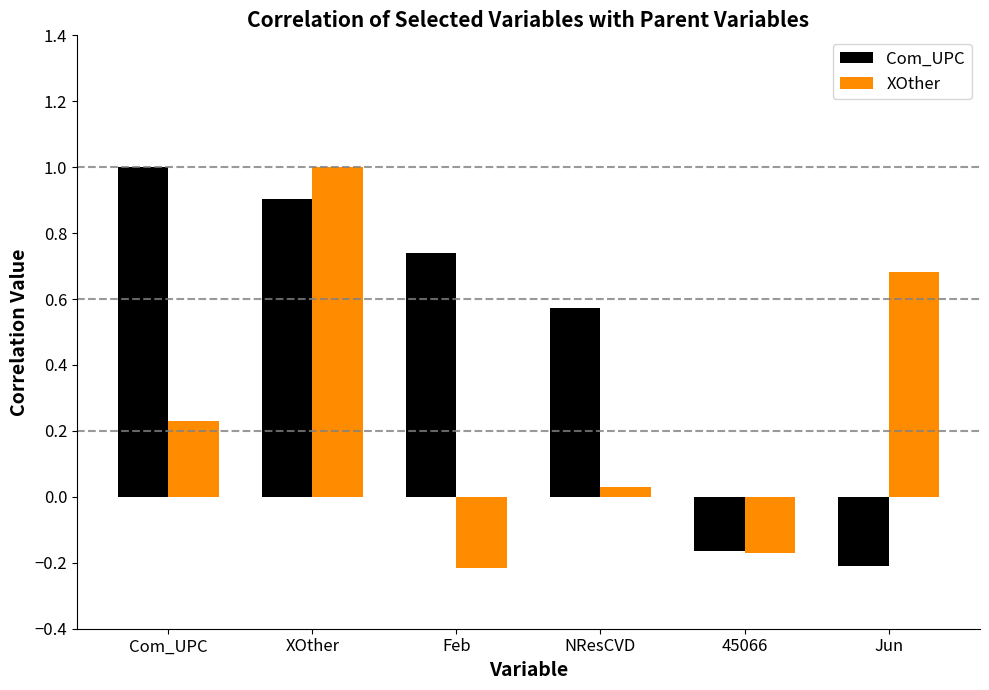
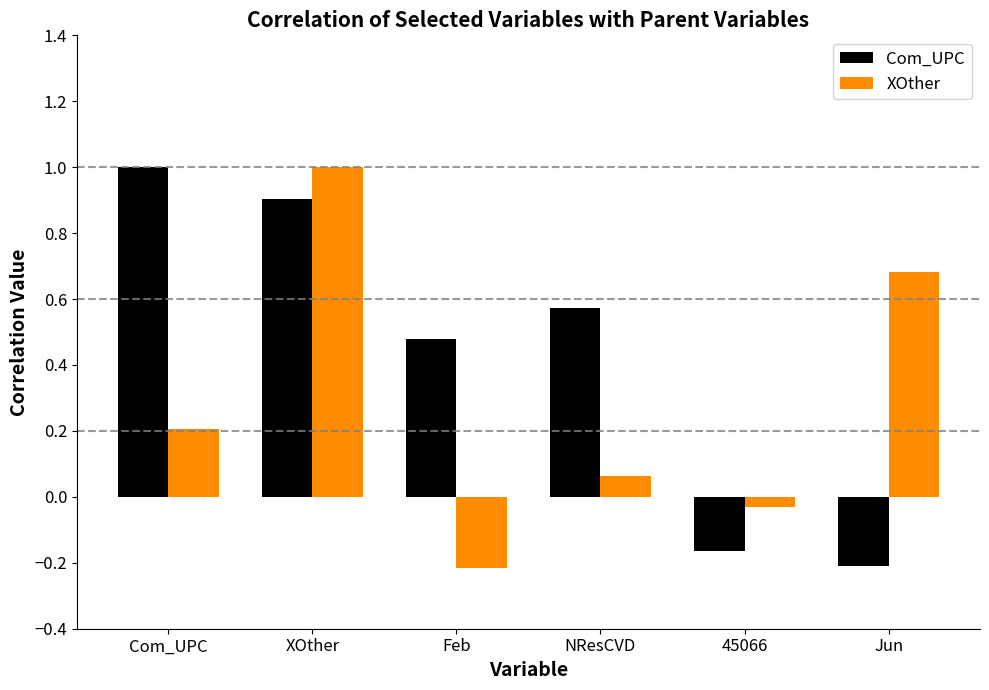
  {
    "Com_UPC": {
      "Com_UPC": 1.00,
      "XOther": 0.90,
-     "Feb": 0.74,
+     "Feb": 0.48,
      "NResCVD": 0.57,
      "45066": -0.16,
      "Jun": -0.21
    },
    "XOther": {
-     "Com_UPC": 0.23,
+     "Com_UPC": 0.21,
      "XOther": 1.00,
      "Feb": -0.22,
-     "NResCVD": 0.03,
-     "45066": -0.17,
+     "NResCVD": 0.06,
+     "45066": -0.03,
      "Jun": 0.68
    }
  }
